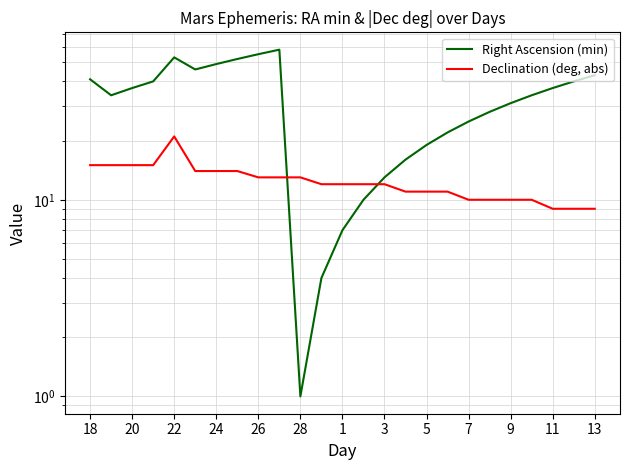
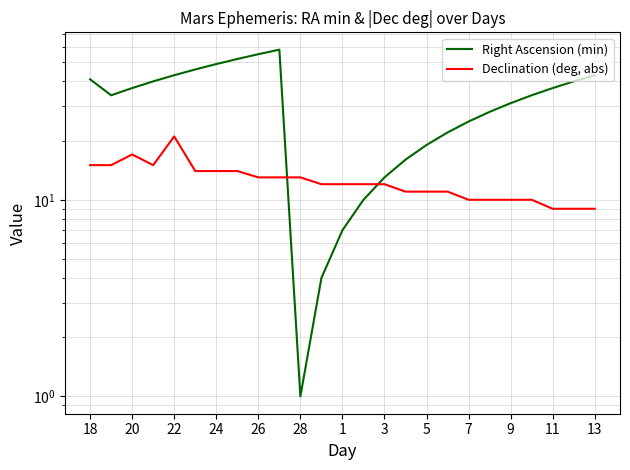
  {
    "Right Ascension (min)": {
      "18": 41,
      "20": 37,
-     "22": 53,
+     "22": 43,
      "24": 49,
      "26": 55,
      "28": 1
    },
    "Declination (deg, abs)": {
      "18": 15,
-     "20": 15,
+     "20": 17,
      "22": 21,
      "24": 14,
      "26": 13,
      "28": 13
    }
  }
